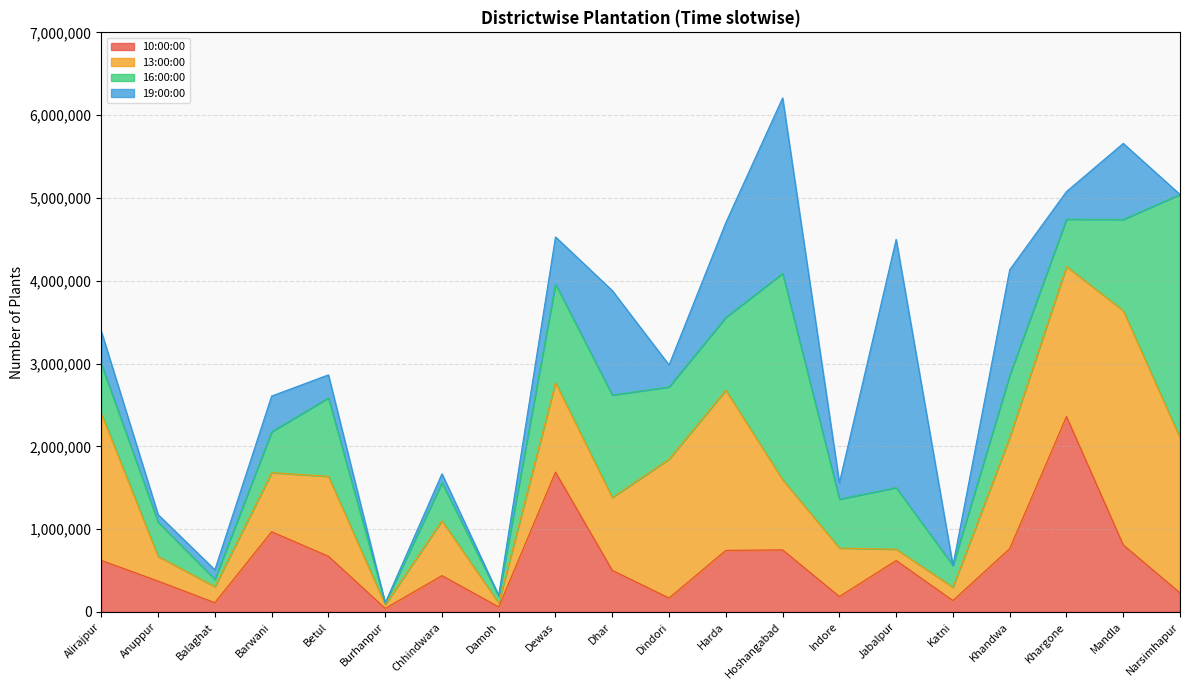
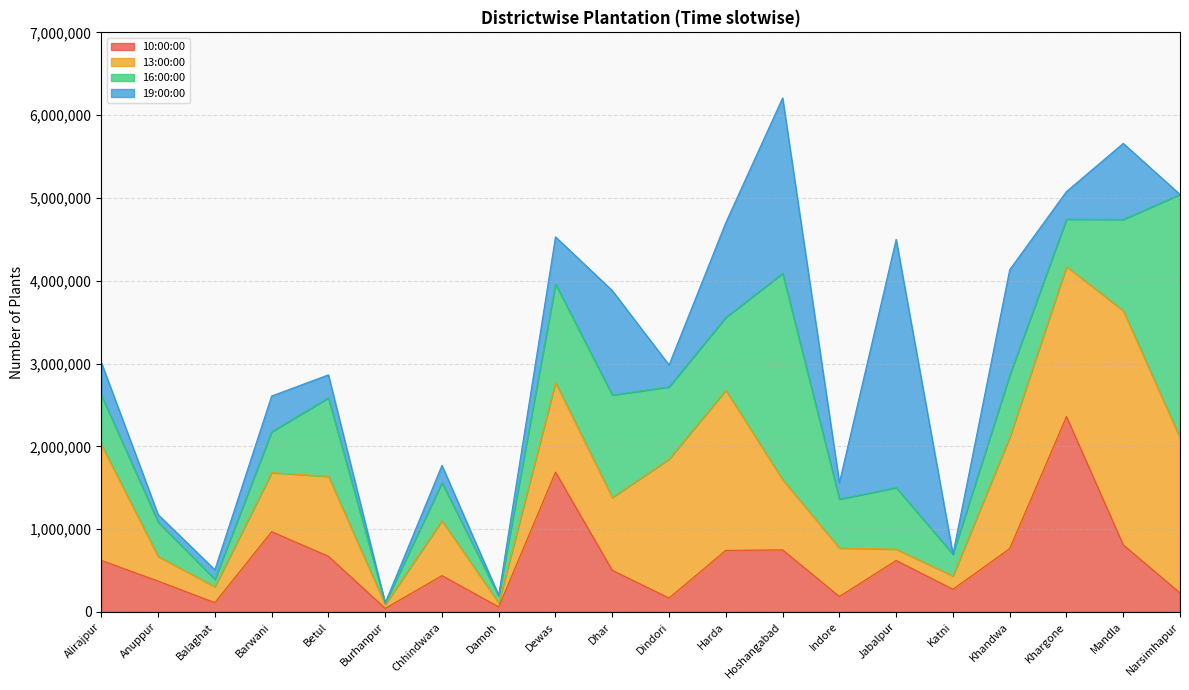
  {
    "10:00:00": {
      "Alirajpur": "600,000",
      "Anuppur": "400,000",
      "Balaghat": "100,000",
      "Barwani": "1,000,000",
      "Betul": "700,000",
      "Burhanpur": "0",
      "Chhindwara": "400,000",
      "Damoh": "100,000",
      "Dewas": "1,700,000",
      "Dhar": "500,000",
      "Dindori": "200,000",
      "Harda": "700,000",
      "Hoshangabad": "700,000",
      "Indore": "200,000",
      "Jabalpur": "600,000",
-     "Katni": "100,000",
+     "Katni": "300,000",
      "Khandwa": "800,000",
      "Khargone": "2,400,000",
      "Mandla": "800,000",
      "Narsimhapur": "200,000"
    },
    "13:00:00": {
-     "Alirajpur": "1,800,000",
+     "Alirajpur": "1,400,000",
      "Anuppur": "300,000",
      "Balaghat": "200,000",
      "Barwani": "700,000",
      "Betul": "1,000,000",
      "Chhindwara": "700,000",
      "Damoh": "0",
      "Dewas": "1,100,000",
      "Dhar": "900,000",
      "Dindori": "1,700,000",
      "Harda": "1,900,000",
      "Hoshangabad": "800,000",
      "Indore": "600,000",
      "Jabalpur": "100,000",
      "Katni": "200,000",
      "Khandwa": "1,300,000",
      "Khargone": "1,800,000",
      "Mandla": "2,800,000",
      "Narsimhapur": "1,900,000"
    },
    "16:00:00": {
      "Alirajpur": "600,000",
      "Anuppur": "400,000",
      "Balaghat": "100,000",
      "Barwani": "500,000",
      "Betul": "900,000",
      "Chhindwara": "500,000",
      "Dewas": "1,200,000",
      "Dhar": "1,200,000",
      "Dindori": "900,000",
      "Harda": "900,000",
      "Hoshangabad": "2,500,000",
      "Indore": "600,000",
      "Jabalpur": "700,000",
      "Khandwa": "700,000",
      "Khargone": "600,000",
      "Mandla": "1,100,000"
    },
    "19:00:00": {
      "Alirajpur": "400,000",
      "Anuppur": "100,000",
      "Balaghat": "100,000",
      "Barwani": "400,000",
      "Betul": "300,000",
-     "Chhindwara": "100,000",
+     "Chhindwara": "200,000",
      "Dewas": "600,000",
      "Dhar": "1,300,000",
      "Dindori": "300,000",
      "Harda": "1,100,000",
      "Hoshangabad": "2,100,000",
      "Indore": "200,000",
      "Jabalpur": "3,000,000",
      "Khandwa": "1,300,000",
      "Khargone": "300,000",
      "Mandla": "900,000"
    }
  }
